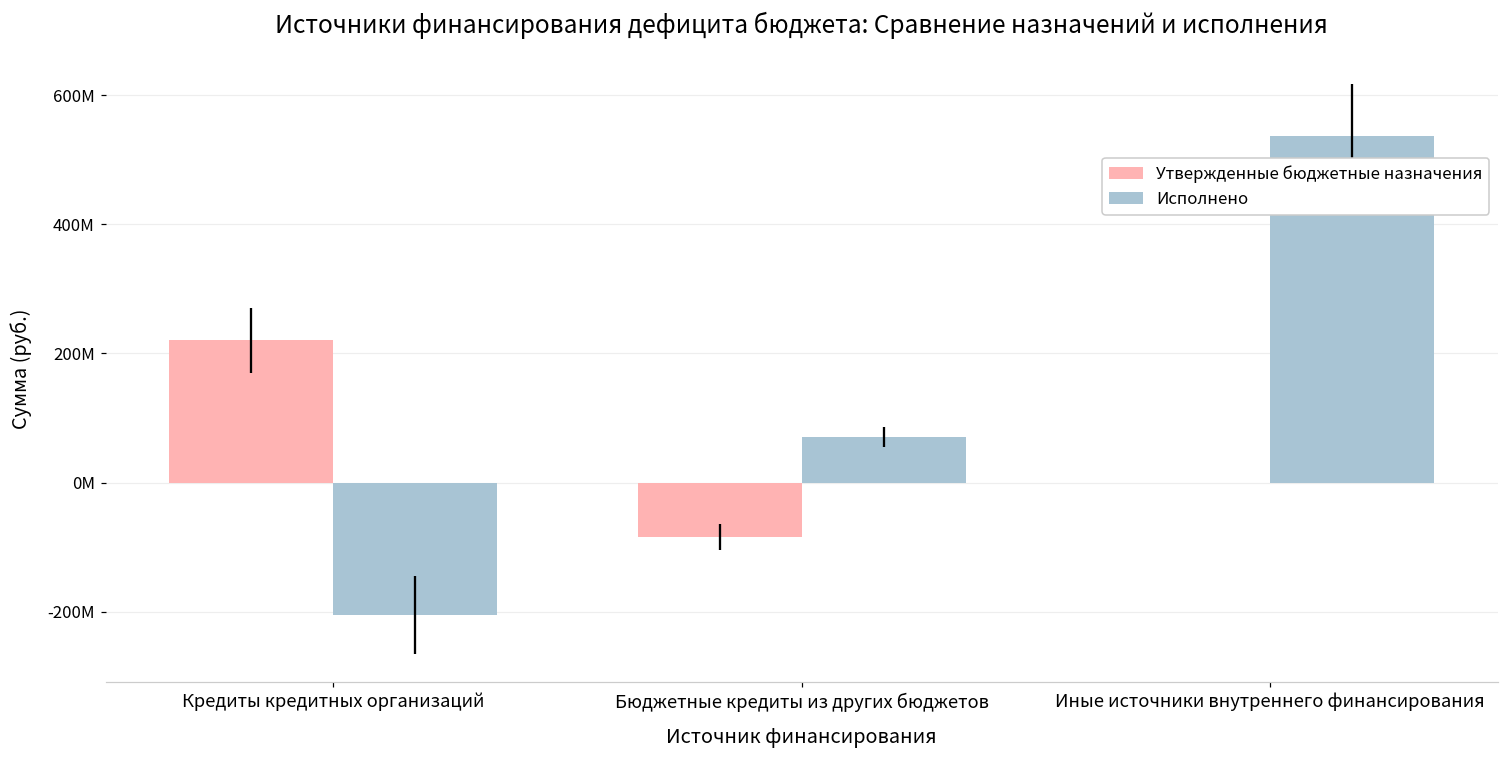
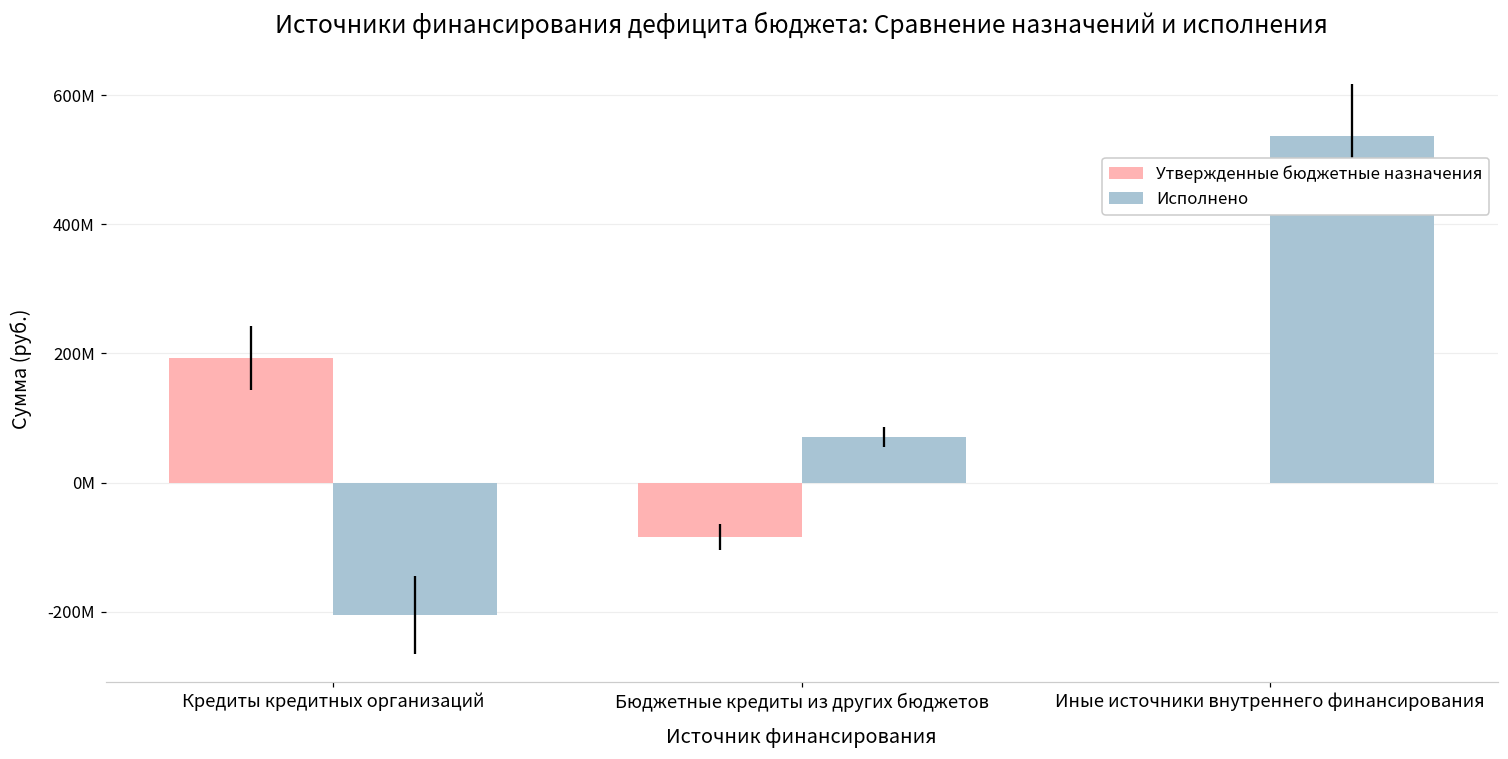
  {
    "Утвержденные бюджетные назначения": {
-     "Кредиты кредитных организаций": 220000000,
+     "Кредиты кредитных организаций": 190000000,
      "Бюджетные кредиты из других бюджетов": -80000000
    },
    "Исполнено": {
      "Кредиты кредитных организаций": -200000000,
      "Бюджетные кредиты из других бюджетов": 70000000,
      "Иные источники внутреннего финансирования": 540000000
    }
  }
